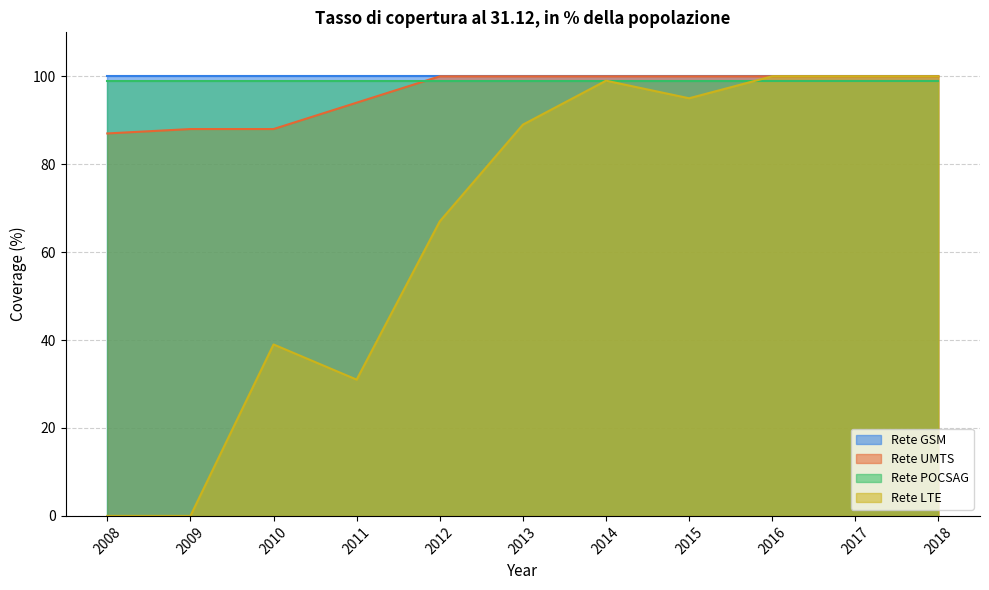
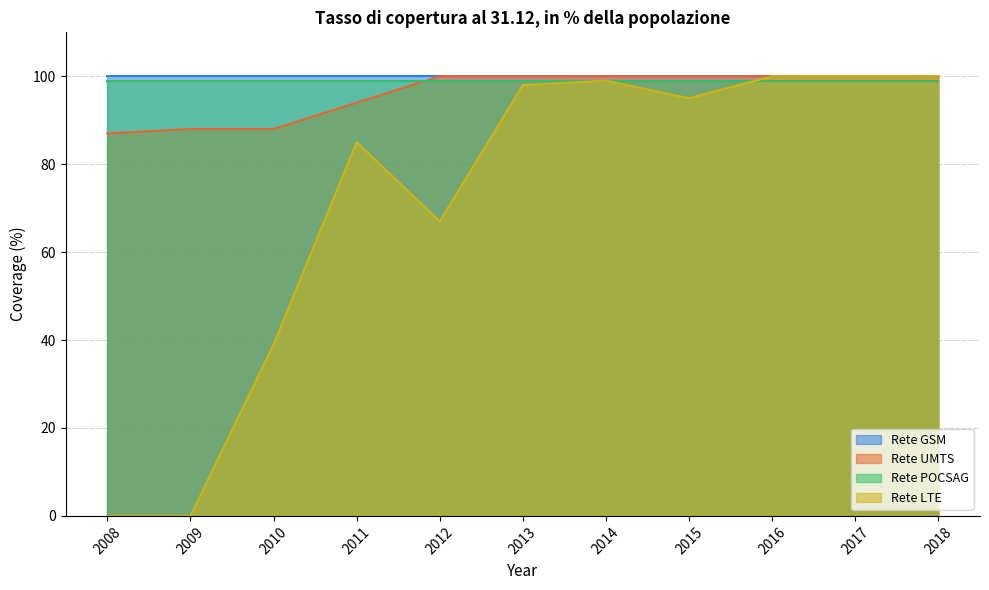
  {
    "Rete GSM": {
      "2008": 100,
      "2009": 100,
      "2010": 100,
      "2011": 100
    },
    "Rete UMTS": {
      "2008": 87,
      "2009": 88,
      "2010": 88,
      "2011": 94
    },
    "Rete POCSAG": {
      "2008": 99,
      "2009": 99,
      "2010": 99,
      "2011": 99,
      "2012": 99,
      "2013": 99,
      "2015": 99,
      "2016": 99,
      "2017": 99,
      "2018": 99
    },
    "Rete LTE": {
      "2008": 0,
      "2009": 0,
      "2010": 39,
-     "2011": 31,
+     "2011": 85,
      "2012": 67,
-     "2013": 89,
+     "2013": 98,
      "2015": 95
    }
  }
